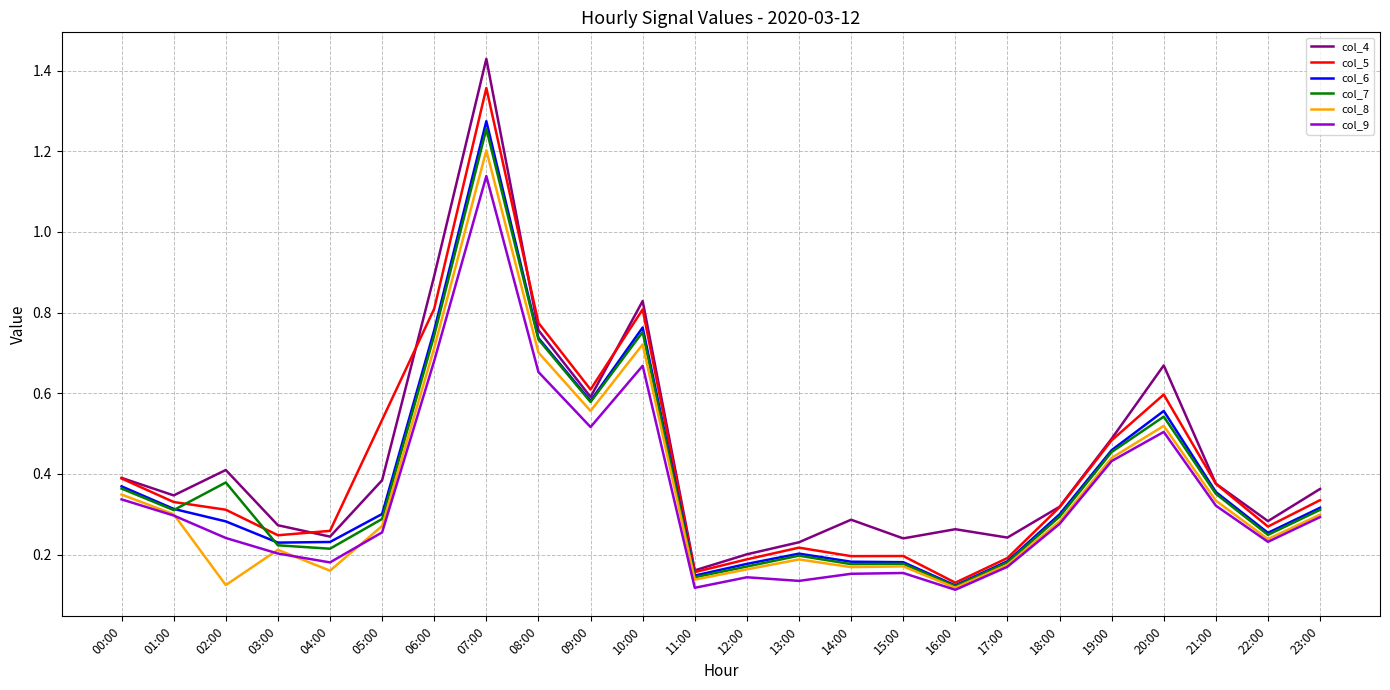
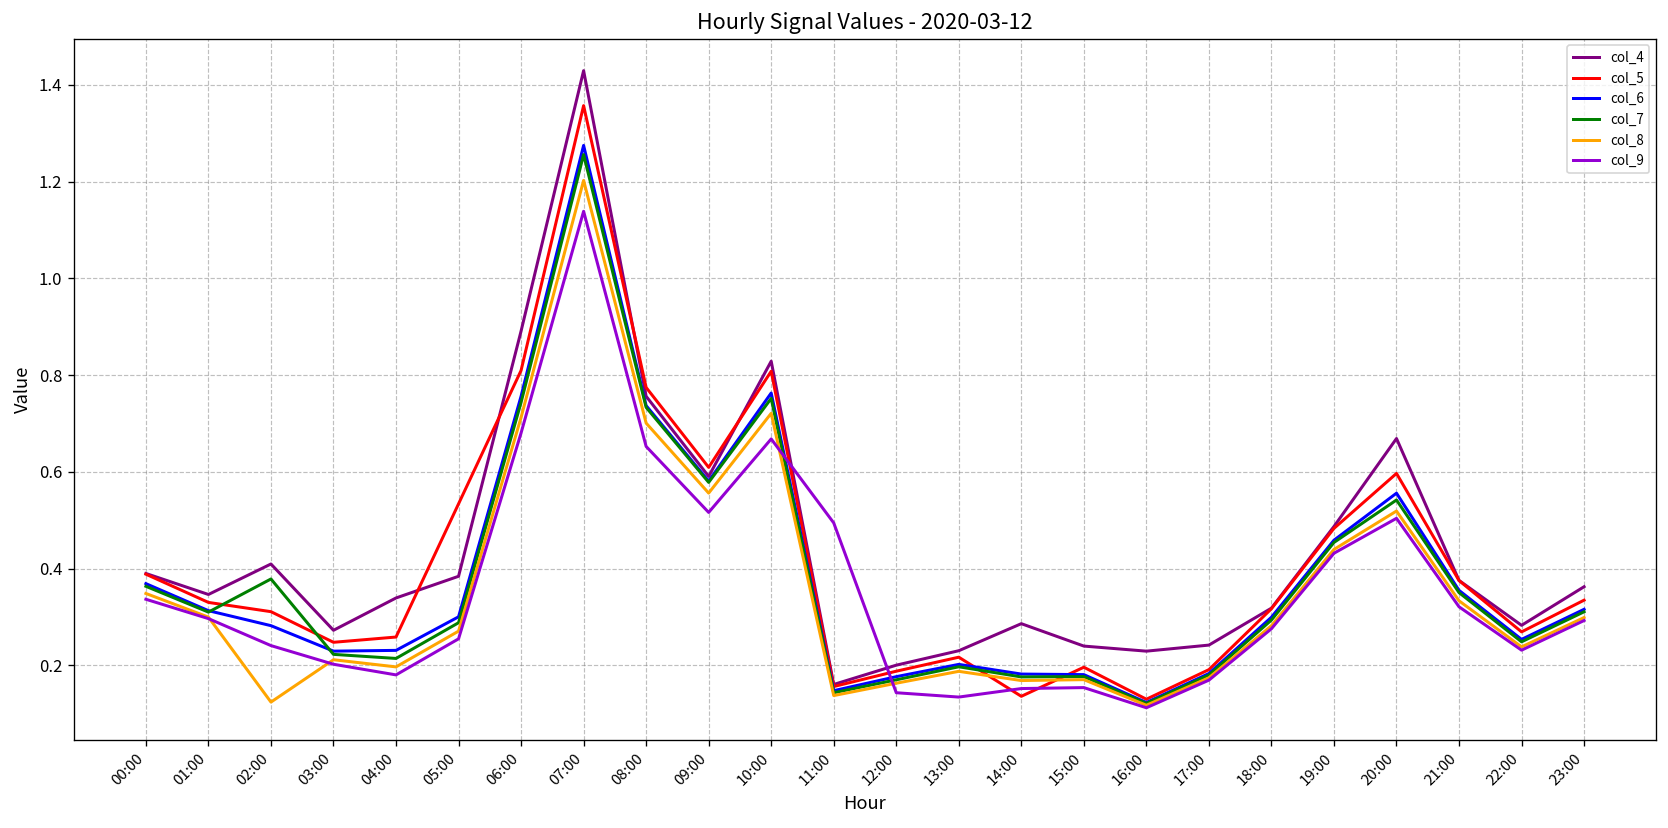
  {
    "col_4": {
      "01:00": 0.35,
      "02:00": 0.41,
      "03:00": 0.27,
-     "04:00": 0.24,
+     "04:00": 0.34,
      "05:00": 0.38,
      "06:00": 0.89,
      "07:00": 1.43,
      "08:00": 0.76,
      "09:00": 0.59,
      "10:00": 0.83,
      "12:00": 0.20,
      "13:00": 0.23,
      "14:00": 0.29,
      "15:00": 0.24,
-     "16:00": 0.26,
+     "16:00": 0.23,
      "17:00": 0.24,
      "20:00": 0.67,
      "22:00": 0.28,
      "23:00": 0.36
    },
    "col_5": {
      "01:00": 0.33,
      "02:00": 0.31,
      "03:00": 0.25,
      "04:00": 0.26,
      "05:00": 0.53,
      "06:00": 0.81,
      "07:00": 1.36,
      "08:00": 0.77,
      "09:00": 0.61,
      "10:00": 0.81,
      "12:00": 0.19,
      "13:00": 0.22,
-     "14:00": 0.20,
+     "14:00": 0.14,
      "15:00": 0.20,
      "16:00": 0.13,
      "17:00": 0.19,
      "20:00": 0.60,
      "22:00": 0.27,
      "23:00": 0.33
    },
    "col_6": {
      "02:00": 0.28,
      "03:00": 0.23,
      "04:00": 0.23,
      "05:00": 0.30,
      "06:00": 0.76,
      "07:00": 1.27,
      "10:00": 0.76,
      "12:00": 0.18,
      "20:00": 0.56
    },
    "col_7": {
      "02:00": 0.38,
      "03:00": 0.22,
      "04:00": 0.21,
      "05:00": 0.29,
      "06:00": 0.74,
      "07:00": 1.26,
      "10:00": 0.75,
      "12:00": 0.17,
      "20:00": 0.54
    },
    "col_8": {
      "00:00": 0.35,
      "02:00": 0.12,
      "03:00": 0.21,
-     "04:00": 0.16,
+     "04:00": 0.20,
      "05:00": 0.27,
      "06:00": 0.71,
      "07:00": 1.20,
      "08:00": 0.70,
      "09:00": 0.56,
      "10:00": 0.72,
      "12:00": 0.16,
      "13:00": 0.19,
      "14:00": 0.17,
      "15:00": 0.17,
      "18:00": 0.28,
      "19:00": 0.44,
      "20:00": 0.52,
      "21:00": 0.33,
      "22:00": 0.24
    },
    "col_9": {
      "00:00": 0.34,
      "02:00": 0.24,
      "03:00": 0.20,
      "04:00": 0.18,
      "05:00": 0.25,
      "06:00": 0.68,
      "07:00": 1.14,
      "08:00": 0.65,
      "09:00": 0.52,
      "10:00": 0.67,
-     "11:00": 0.12,
+     "11:00": 0.49,
      "12:00": 0.14,
      "13:00": 0.13,
      "14:00": 0.15,
      "15:00": 0.15,
      "18:00": 0.28,
      "19:00": 0.43,
      "20:00": 0.50,
      "21:00": 0.32,
      "22:00": 0.23
    }
  }
